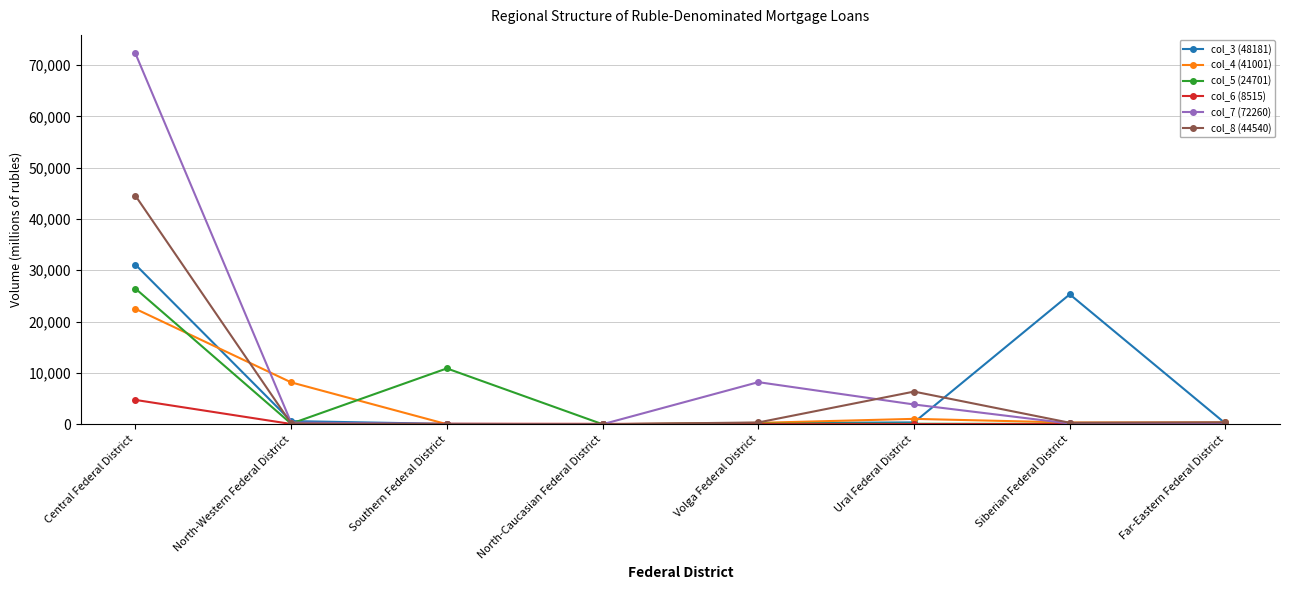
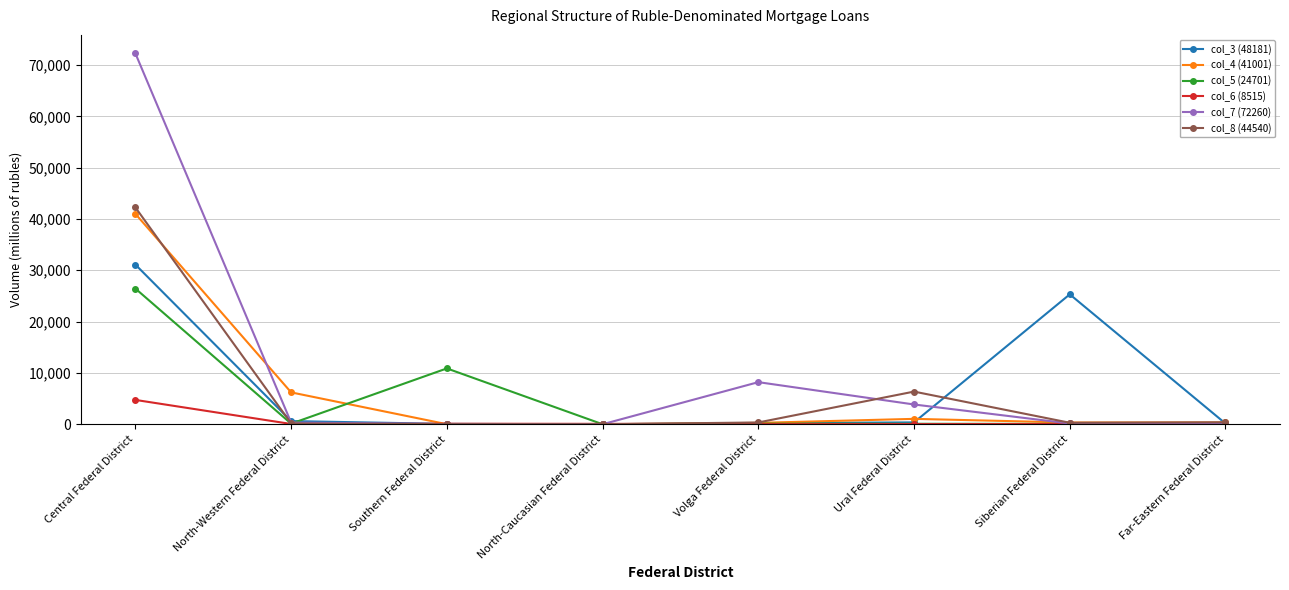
  {
    "col_3 (48181)": {
      "Central Federal District": "31,000",
      "Siberian Federal District": "25,000"
    },
    "col_4 (41001)": {
-     "Central Federal District": "22,000",
-     "North-Western Federal District": "8,000",
+     "Central Federal District": "41,000",
+     "North-Western Federal District": "6,000",
      "Ural Federal District": "1,000"
    },
    "col_5 (24701)": {
      "Central Federal District": "26,000",
      "Southern Federal District": "11,000"
    },
    "col_6 (8515)": {
      "Central Federal District": "5,000"
    },
    "col_7 (72260)": {
      "Central Federal District": "72,000",
      "Volga Federal District": "8,000",
      "Ural Federal District": "4,000"
    },
    "col_8 (44540)": {
-     "Central Federal District": "45,000",
+     "Central Federal District": "42,000",
      "Ural Federal District": "6,000"
    }
  }
